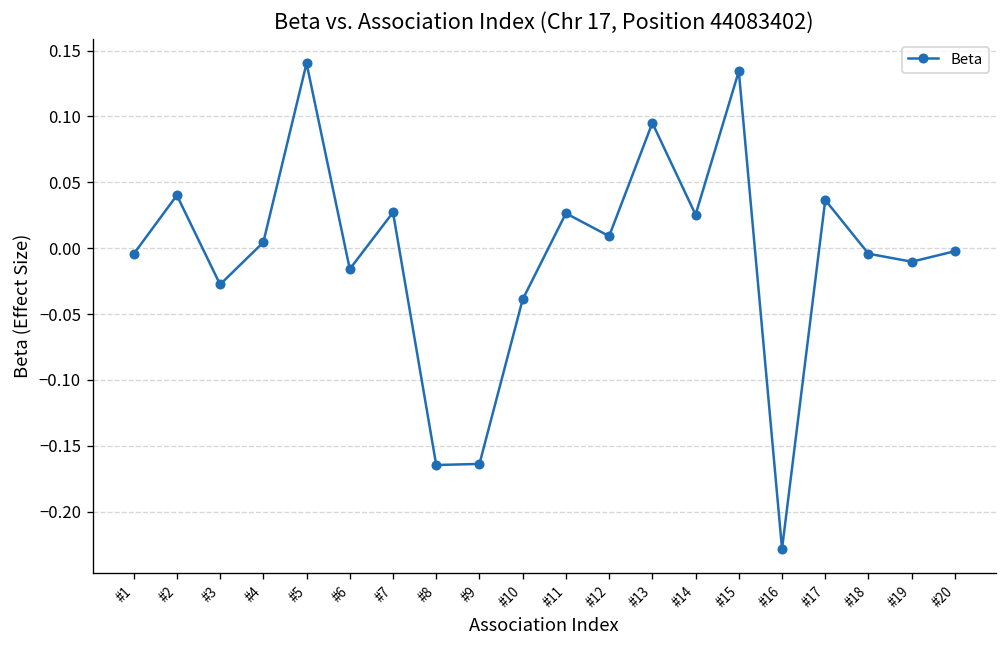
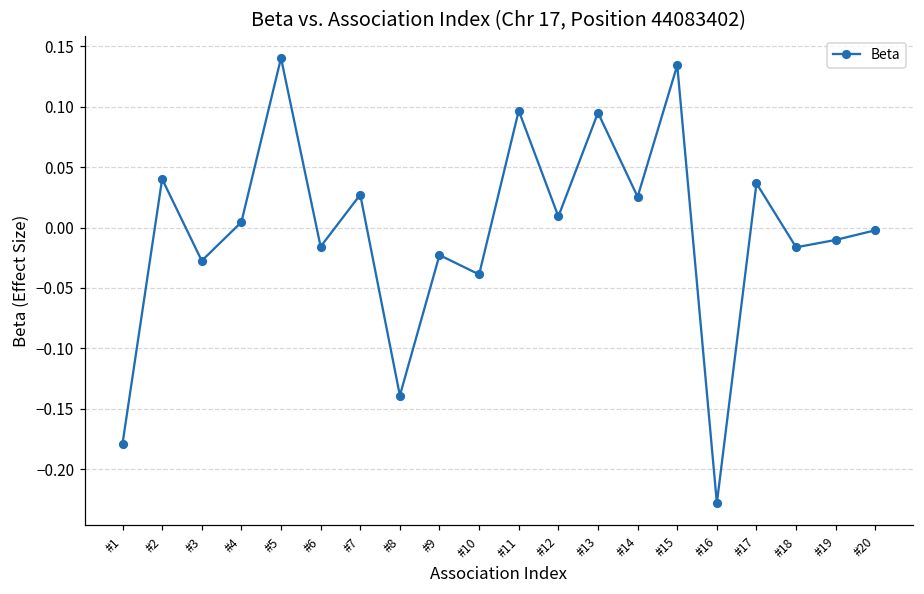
  {
-   "#1": -0.004,
+   "#1": -0.179,
    "#2": 0.040,
    "#3": -0.028,
    "#4": 0.004,
    "#5": 0.140,
    "#6": -0.016,
    "#7": 0.027,
-   "#8": -0.165,
-   "#9": -0.164,
+   "#8": -0.139,
+   "#9": -0.023,
    "#10": -0.039,
-   "#11": 0.026,
+   "#11": 0.097,
    "#12": 0.009,
    "#13": 0.095,
    "#14": 0.025,
    "#15": 0.134,
    "#16": -0.228,
    "#17": 0.037,
-   "#18": -0.004,
+   "#18": -0.016,
    "#19": -0.010,
    "#20": -0.002
  }
